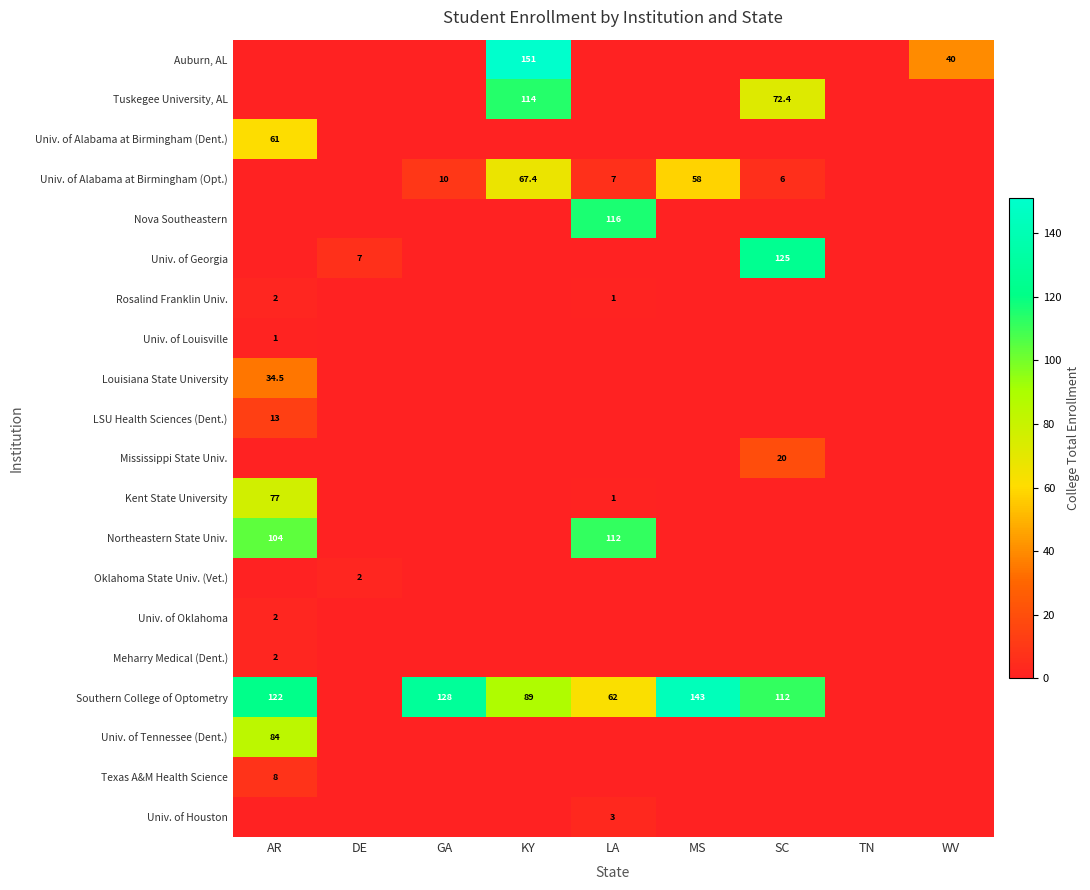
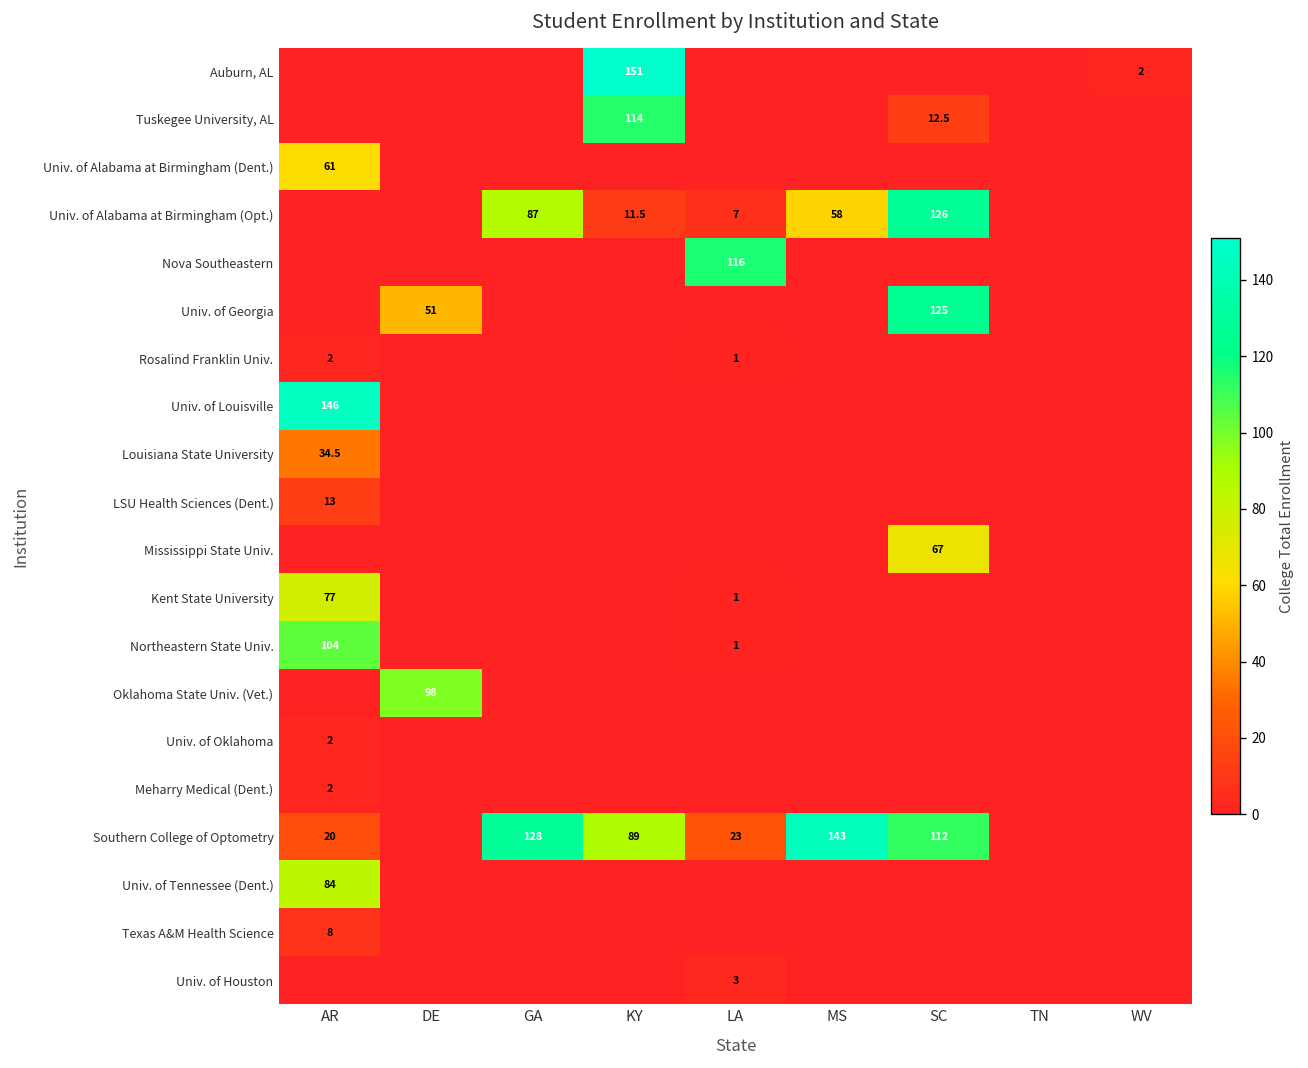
  {
    "Auburn, AL": {
      "KY": 151,
-     "WV": 40
+     "WV": 2
    },
    "Tuskegee University, AL": {
      "KY": 114,
-     "SC": 72.4
+     "SC": 12.5
    },
    "Univ. of Alabama at Birmingham (Dent.)": {
      "AR": 61
    },
    "Univ. of Alabama at Birmingham (Opt.)": {
-     "GA": 10,
-     "KY": 67.4,
+     "GA": 87,
+     "KY": 11.5,
      "LA": 7,
      "MS": 58,
-     "SC": 6
+     "SC": 126
    },
    "Nova Southeastern": {
      "LA": 116
    },
    "Univ. of Georgia": {
-     "DE": 7,
+     "DE": 51,
      "SC": 125
    },
    "Rosalind Franklin Univ.": {
      "AR": 2,
      "LA": 1
    },
    "Univ. of Louisville": {
-     "AR": 1
+     "AR": 146
    },
    "Louisiana State University": {
      "AR": 34.5
    },
    "LSU Health Sciences (Dent.)": {
      "AR": 13
    },
    "Mississippi State Univ.": {
-     "SC": 20
+     "SC": 67
    },
    "Kent State University": {
      "AR": 77,
      "LA": 1
    },
    "Northeastern State Univ.": {
      "AR": 104,
-     "LA": 112
+     "LA": 1
    },
    "Oklahoma State Univ. (Vet.)": {
-     "DE": 2
+     "DE": 98
    },
    "Univ. of Oklahoma": {
      "AR": 2
    },
    "Meharry Medical (Dent.)": {
      "AR": 2
    },
    "Southern College of Optometry": {
-     "AR": 122,
+     "AR": 20,
      "GA": 128,
      "KY": 89,
-     "LA": 62,
+     "LA": 23,
      "MS": 143,
      "SC": 112
    },
    "Univ. of Tennessee (Dent.)": {
      "AR": 84
    },
    "Texas A&M Health Science": {
      "AR": 8
    },
    "Univ. of Houston": {
      "LA": 3
    }
  }
